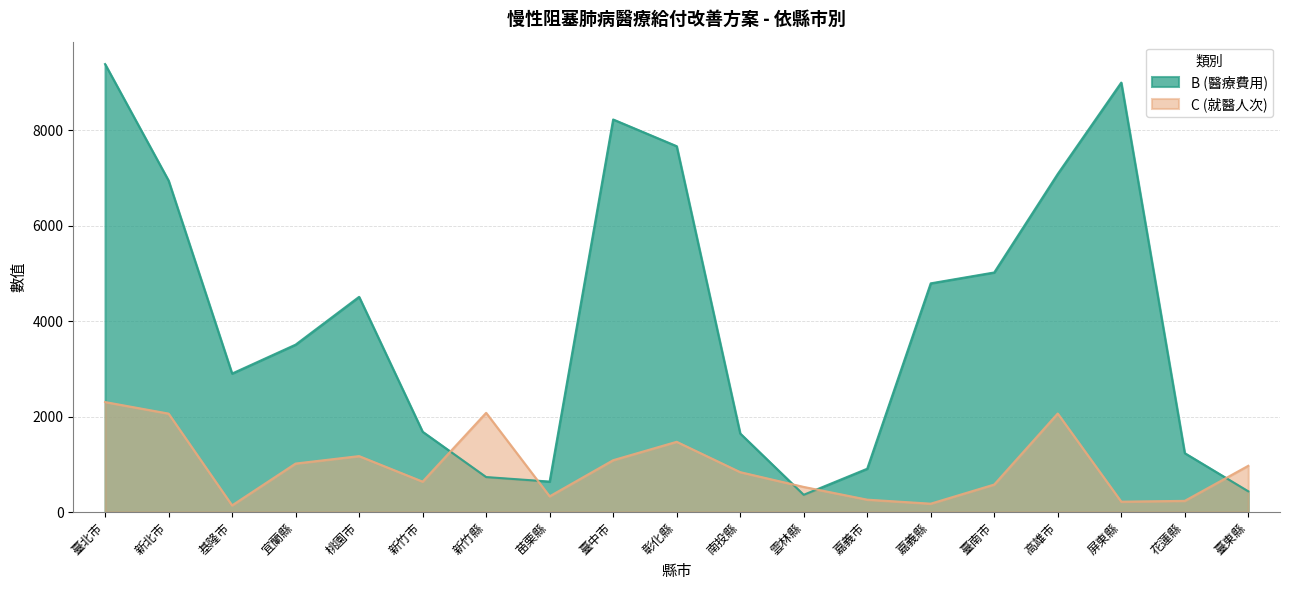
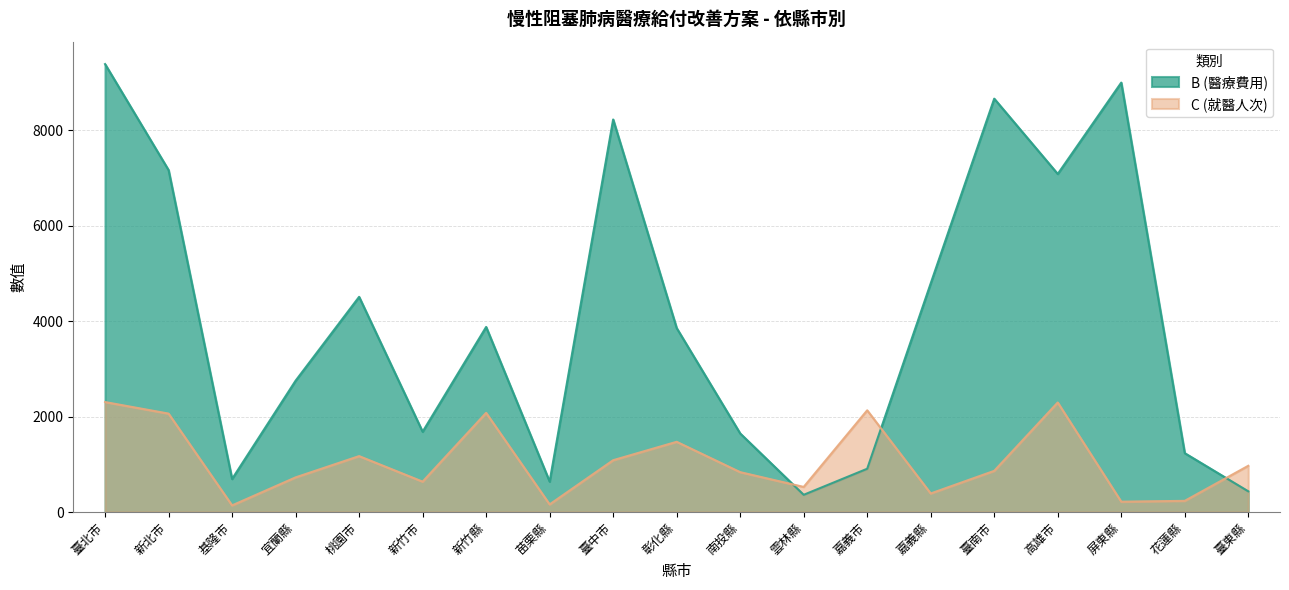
  {
    "B (醫療費用)": {
      "臺北市": 9400,
-     "新北市": 6900,
-     "基隆市": 2900,
-     "宜蘭縣": 3500,
+     "新北市": 7200,
+     "基隆市": 700,
+     "宜蘭縣": 2800,
      "桃園市": 4500,
      "新竹市": 1700,
-     "新竹縣": 700,
+     "新竹縣": 3900,
      "苗栗縣": 600,
      "臺中市": 8200,
-     "彰化縣": 7700,
+     "彰化縣": 3900,
      "南投縣": 1600,
      "雲林縣": 400,
      "嘉義市": 900,
      "嘉義縣": 4800,
-     "臺南市": 5000,
+     "臺南市": 8700,
      "高雄市": 7100,
      "屏東縣": 9000,
      "花蓮縣": 1200,
      "臺東縣": 400
    },
    "C (就醫人次)": {
      "臺北市": 2300,
      "新北市": 2100,
      "基隆市": 100,
-     "宜蘭縣": 1000,
+     "宜蘭縣": 700,
      "桃園市": 1200,
      "新竹市": 600,
      "新竹縣": 2100,
-     "苗栗縣": 300,
+     "苗栗縣": 200,
      "臺中市": 1100,
      "彰化縣": 1500,
      "南投縣": 800,
      "雲林縣": 500,
-     "嘉義市": 300,
-     "嘉義縣": 200,
-     "臺南市": 600,
-     "高雄市": 2100,
+     "嘉義市": 2100,
+     "嘉義縣": 400,
+     "臺南市": 900,
+     "高雄市": 2300,
      "屏東縣": 200,
      "花蓮縣": 200,
      "臺東縣": 1000
    }
  }
